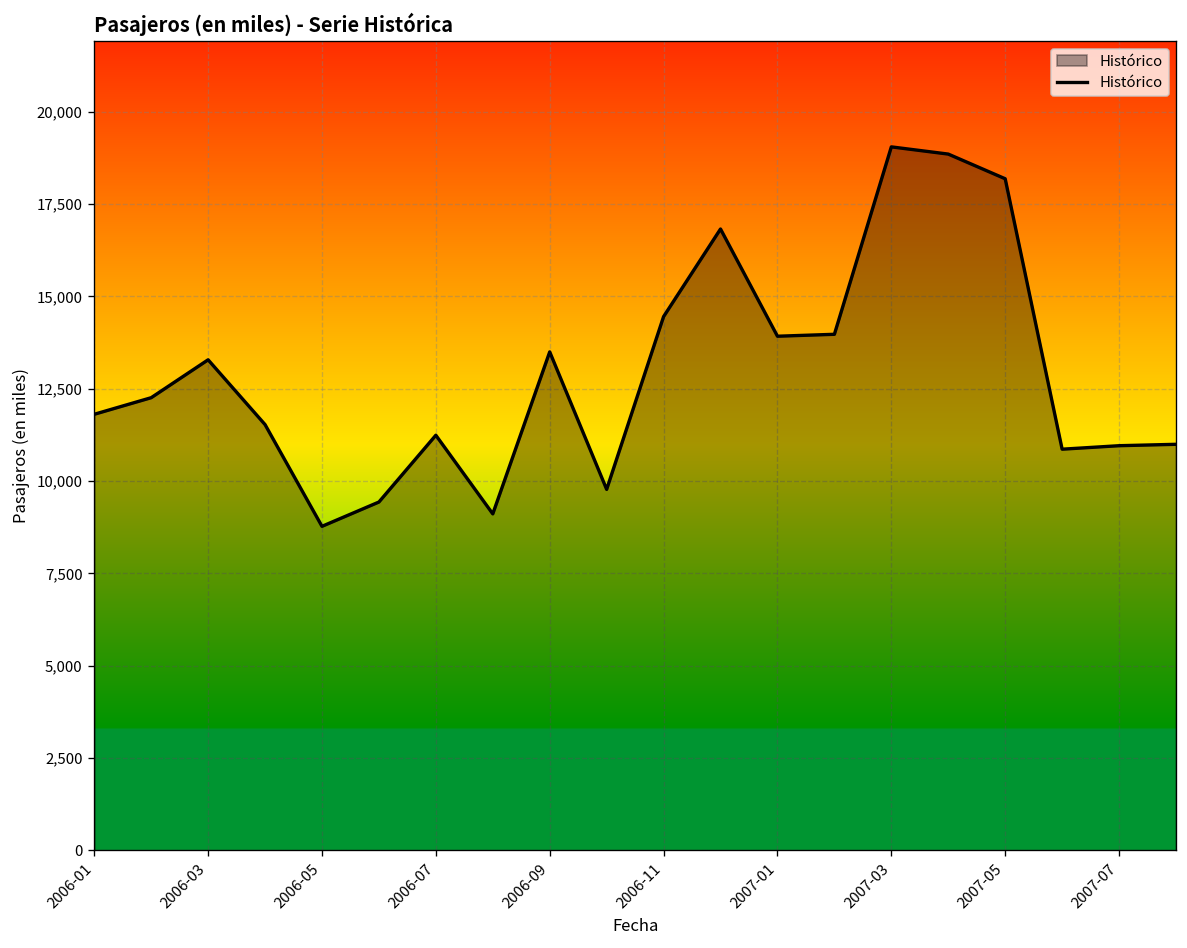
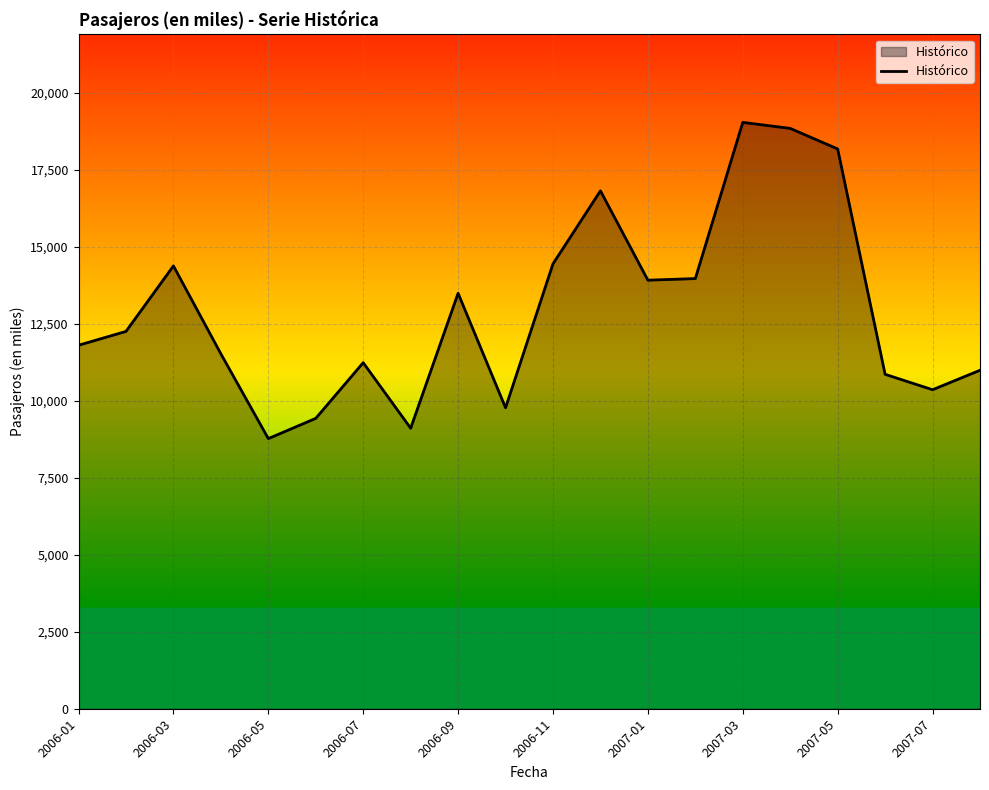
  {
    "2006-01": "11,800",
-   "2006-03": "13,300",
+   "2006-03": "14,400",
    "2006-05": "8,800",
    "2006-07": "11,200",
    "2006-09": "13,500",
    "2006-11": "14,500",
    "2007-01": "13,900",
    "2007-03": "19,000",
    "2007-05": "18,200",
-   "2007-07": "11,000"
+   "2007-07": "10,400"
  }
